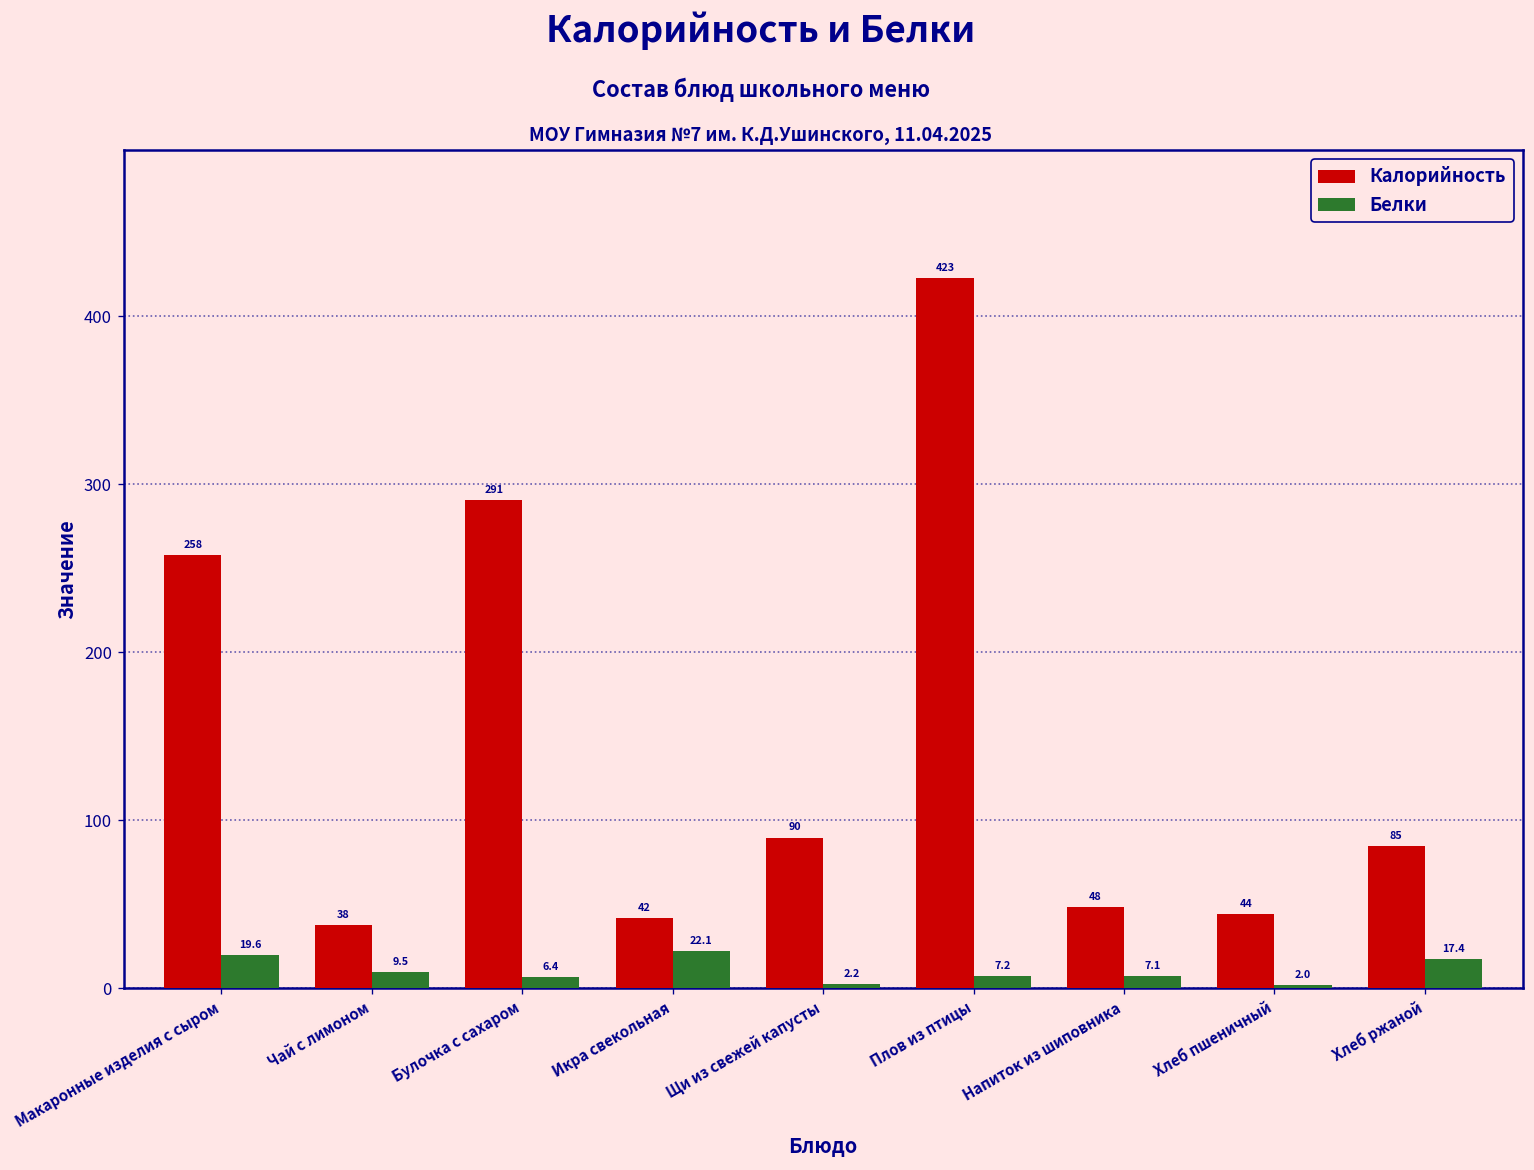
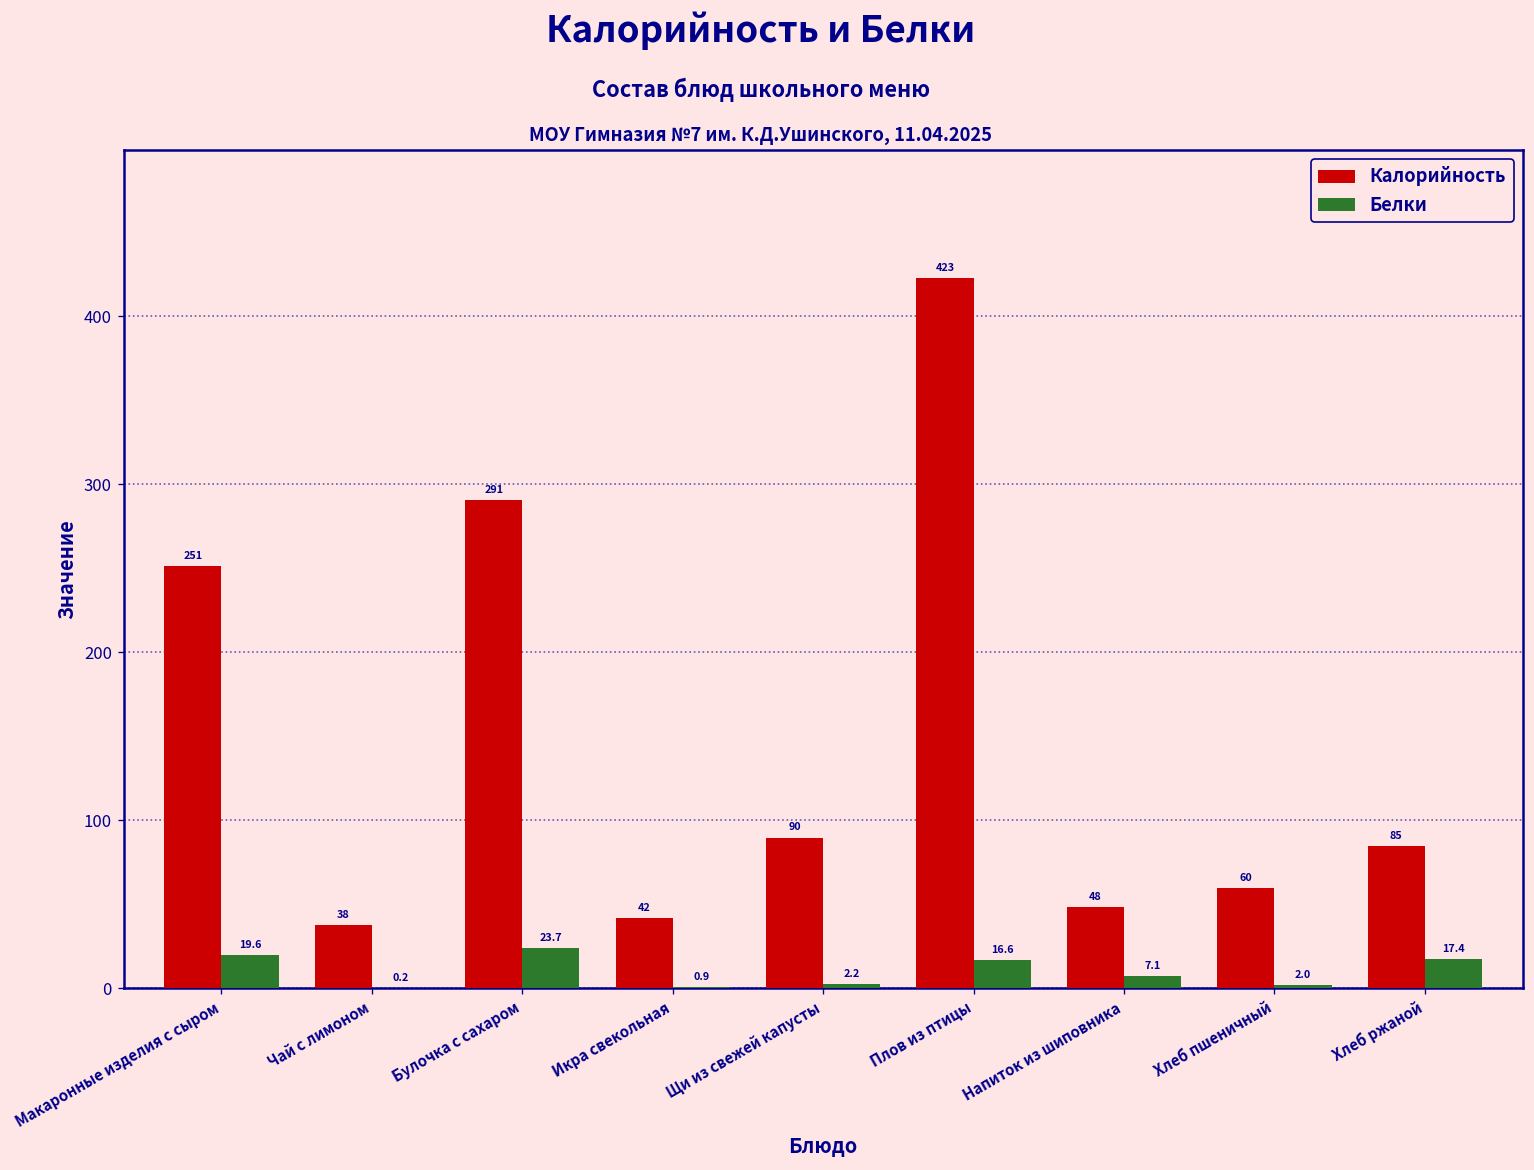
  {
    "Калорийность": {
-     "Макаронные изделия с сыром": 258,
+     "Макаронные изделия с сыром": 251,
      "Чай с лимоном": 38,
      "Булочка с сахаром": 291,
      "Икра свекольная": 42,
      "Щи из свежей капусты": 90,
      "Плов из птицы": 423,
      "Напиток из шиповника": 48,
-     "Хлеб пшеничный": 44,
+     "Хлеб пшеничный": 60,
      "Хлеб ржаной": 85
    },
    "Белки": {
      "Макаронные изделия с сыром": 19.6,
-     "Чай с лимоном": 9.5,
-     "Булочка с сахаром": 6.4,
-     "Икра свекольная": 22.1,
+     "Чай с лимоном": 0.2,
+     "Булочка с сахаром": 23.7,
+     "Икра свекольная": 0.9,
      "Щи из свежей капусты": 2.2,
-     "Плов из птицы": 7.2,
+     "Плов из птицы": 16.6,
      "Напиток из шиповника": 7.1,
      "Хлеб пшеничный": 2.0,
      "Хлеб ржаной": 17.4
    }
  }
